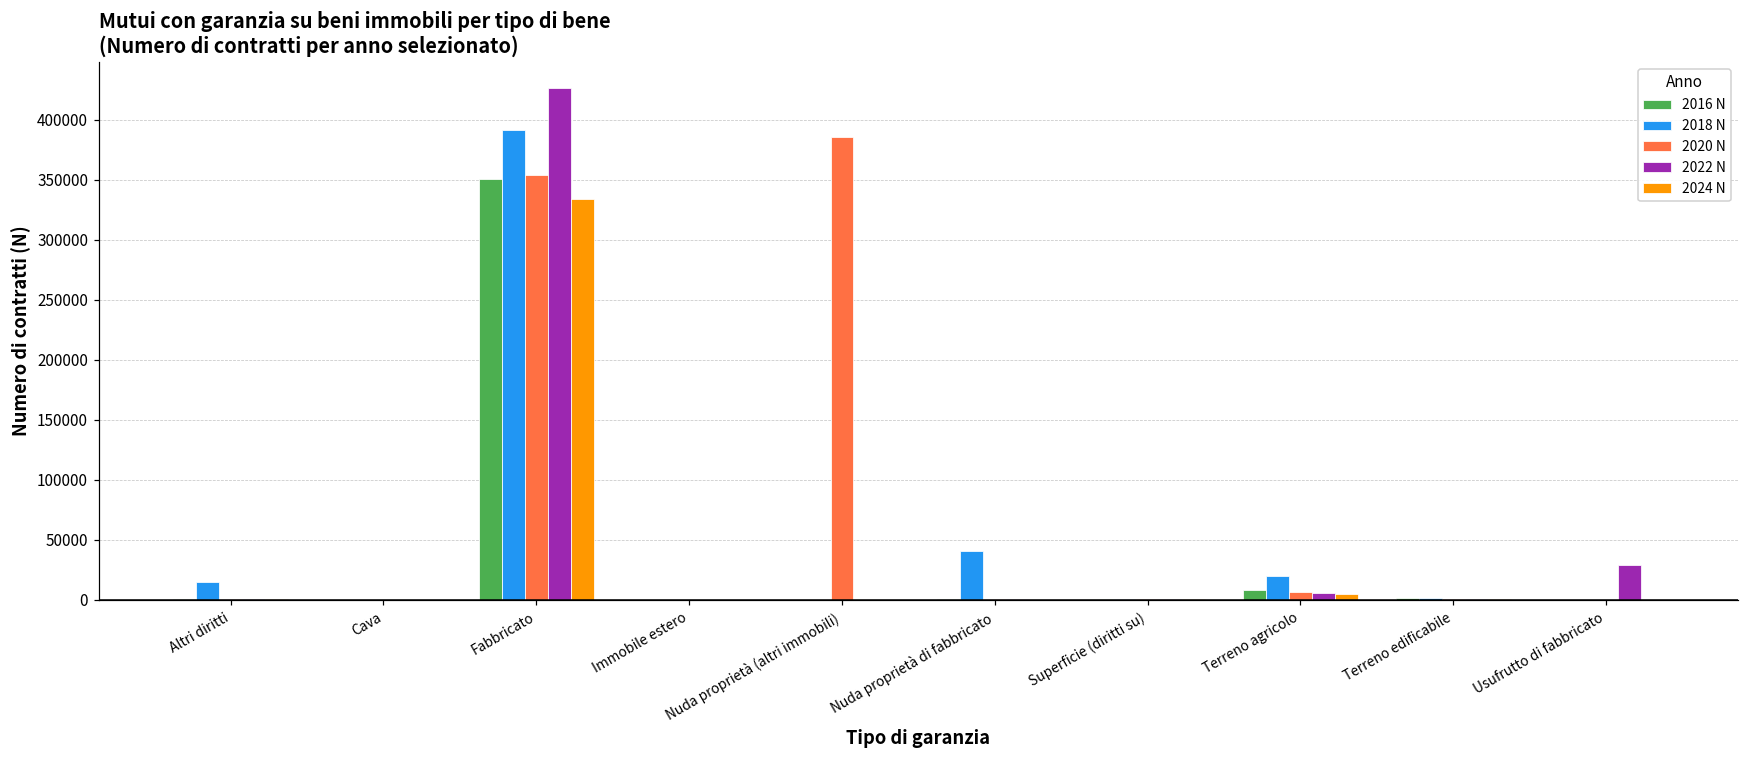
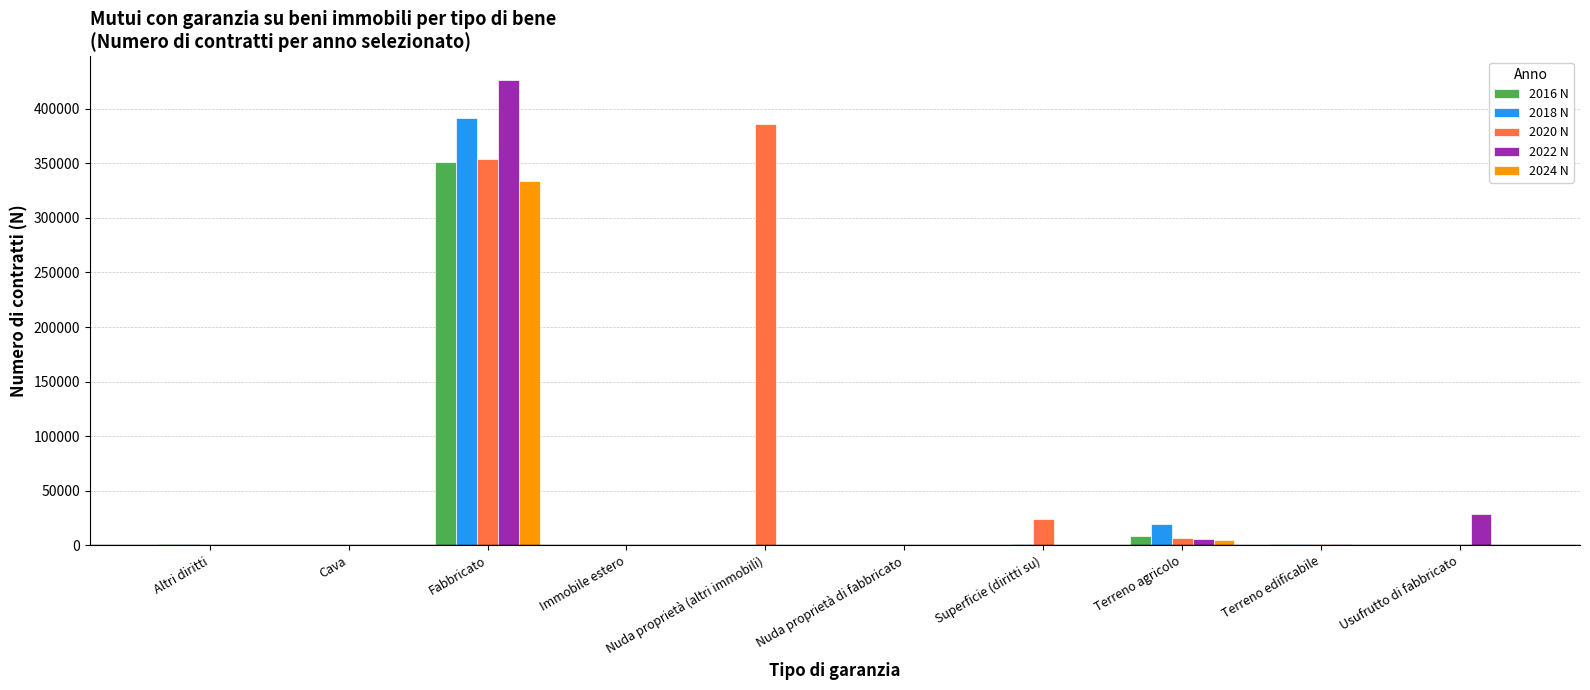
  {
    "2016 N": {
      "Fabbricato": 351000,
      "Terreno agricolo": 8000
    },
    "2018 N": {
-     "Altri diritti": 15000,
+     "Altri diritti": 1000,
      "Fabbricato": 391000,
-     "Nuda proprietà di fabbricato": 41000,
+     "Nuda proprietà di fabbricato": 0,
      "Terreno agricolo": 20000
    },
    "2020 N": {
      "Fabbricato": 354000,
      "Nuda proprietà (altri immobili)": 386000,
-     "Superficie (diritti su)": 1000,
+     "Superficie (diritti su)": 24000,
      "Terreno agricolo": 7000
    },
    "2022 N": {
      "Fabbricato": 427000,
      "Terreno agricolo": 6000,
      "Usufrutto di fabbricato": 29000
    },
    "2024 N": {
      "Fabbricato": 334000,
      "Terreno agricolo": 5000
    }
  }
